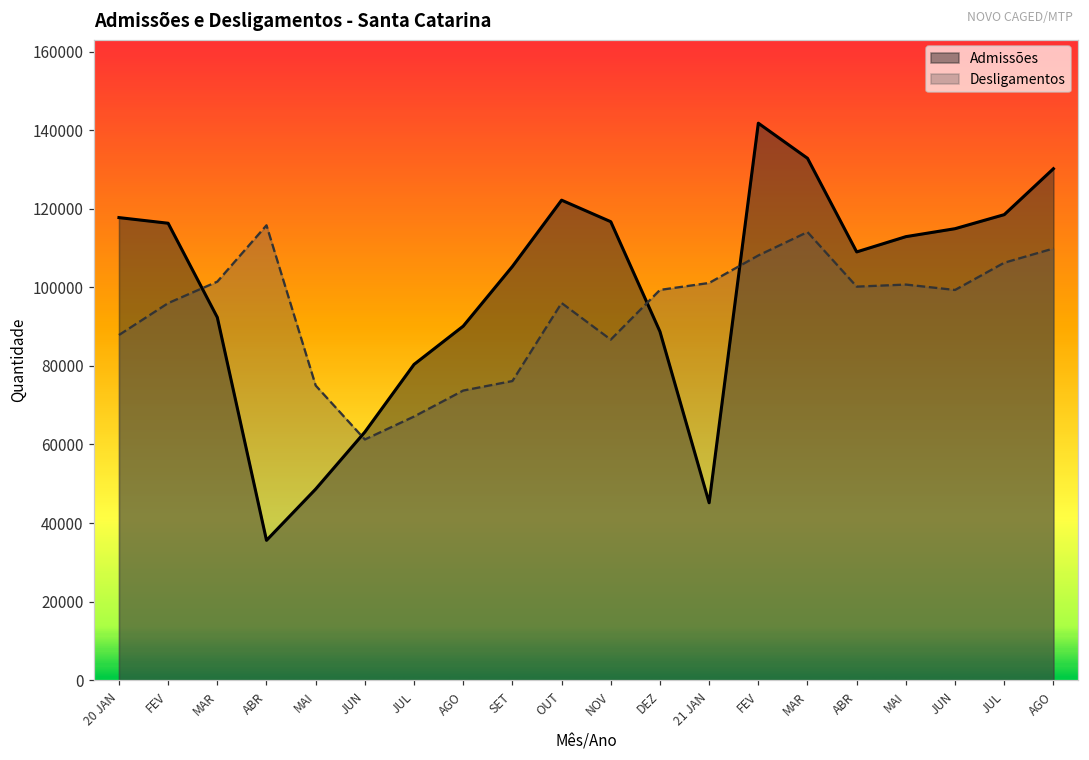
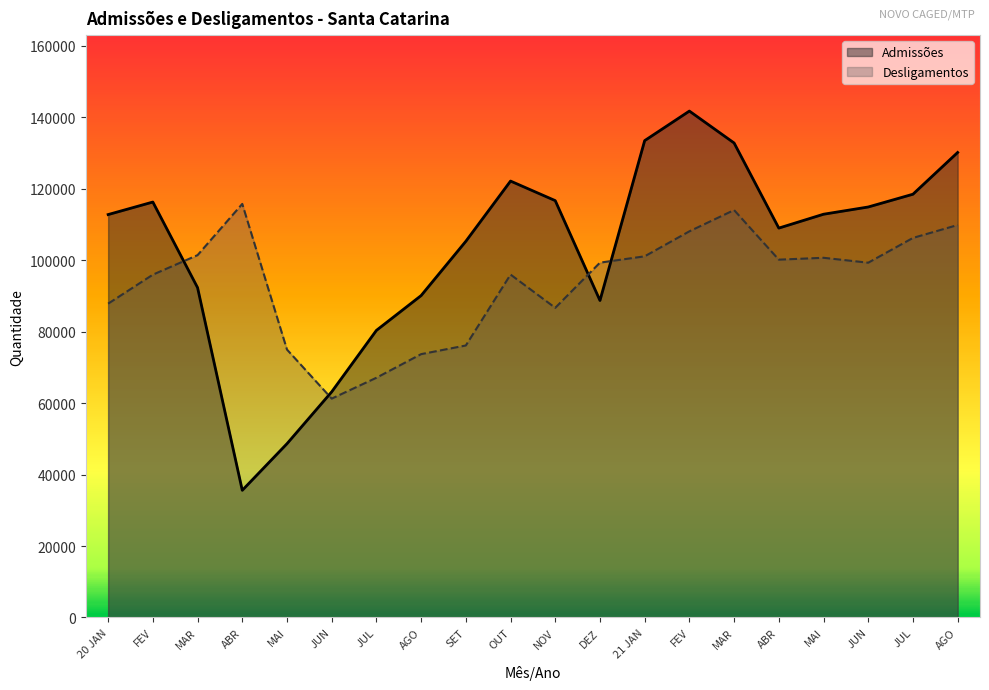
  {
    "Admissões": {
-     "20 JAN": 118000,
+     "20 JAN": 113000,
      "SET": 105000,
      "OUT": 122000,
      "NOV": 117000,
      "DEZ": 89000,
-     "21 JAN": 45000
+     "21 JAN": 134000
    },
    "Desligamentos": {
      "20 JAN": 88000,
      "SET": 76000,
      "OUT": 96000,
      "NOV": 87000,
      "DEZ": 99000,
      "21 JAN": 101000
    }
  }
